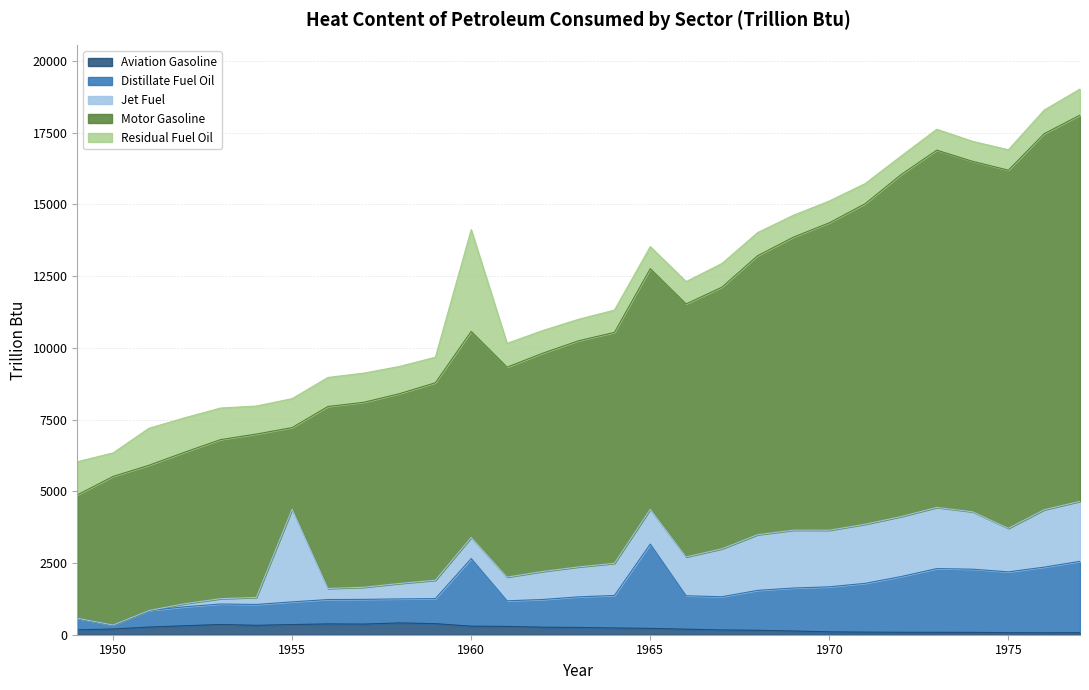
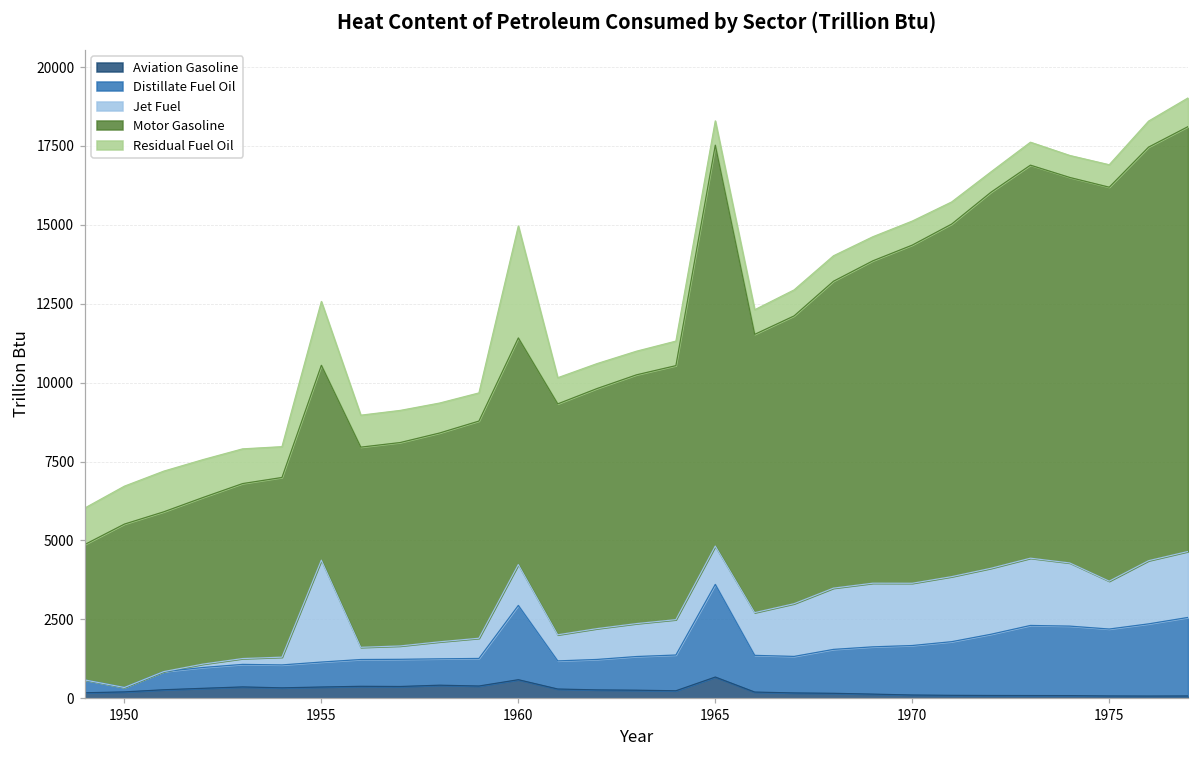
  {
    "Aviation Gasoline": {
      "1950": 200,
      "1955": 400,
-     "1960": 300,
-     "1965": 200,
+     "1960": 600,
+     "1965": 700,
      "1970": 100,
      "1975": 100
    },
    "Distillate Fuel Oil": {
      "1955": 800,
      "1960": 2400,
      "1965": 2900,
      "1970": 1600,
      "1975": 2100
    },
    "Jet Fuel": {
      "1955": 3200,
-     "1960": 700,
+     "1960": 1300,
      "1965": 1200,
      "1970": 2000,
      "1975": 1500
    },
    "Motor Gasoline": {
      "1950": 5200,
-     "1955": 2800,
+     "1955": 6200,
      "1960": 7200,
-     "1965": 8400,
+     "1965": 12700,
      "1970": 10700,
      "1975": 12500
    },
    "Residual Fuel Oil": {
-     "1950": 800,
-     "1955": 1000,
+     "1950": 1200,
+     "1955": 2000,
      "1960": 3500,
      "1965": 800,
      "1970": 800,
      "1975": 700
    }
  }
